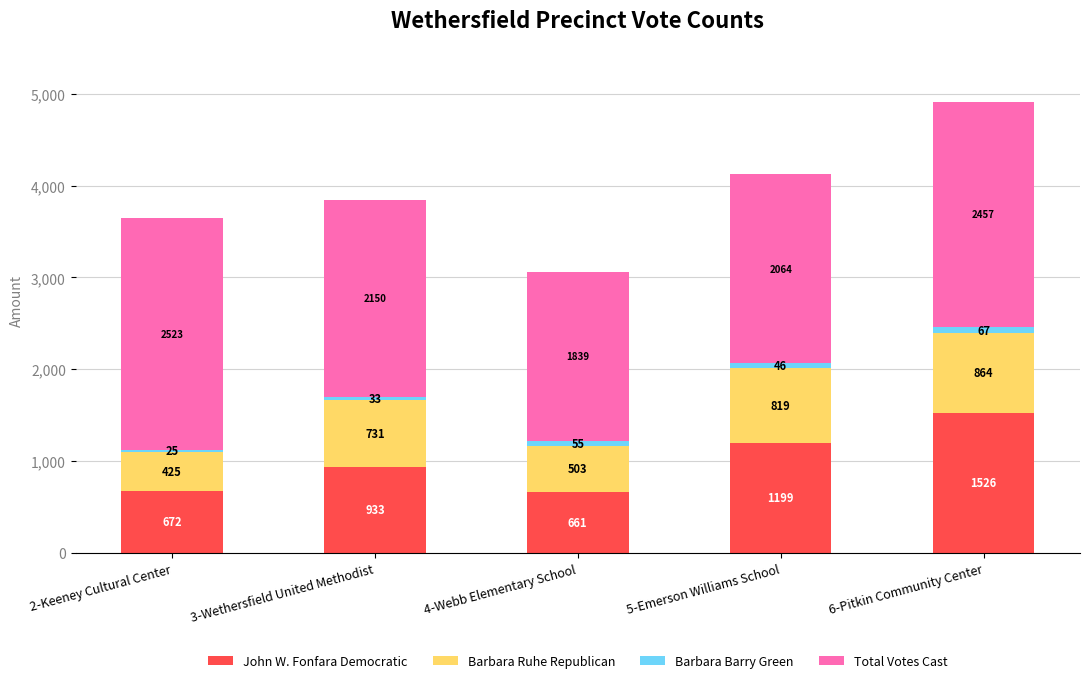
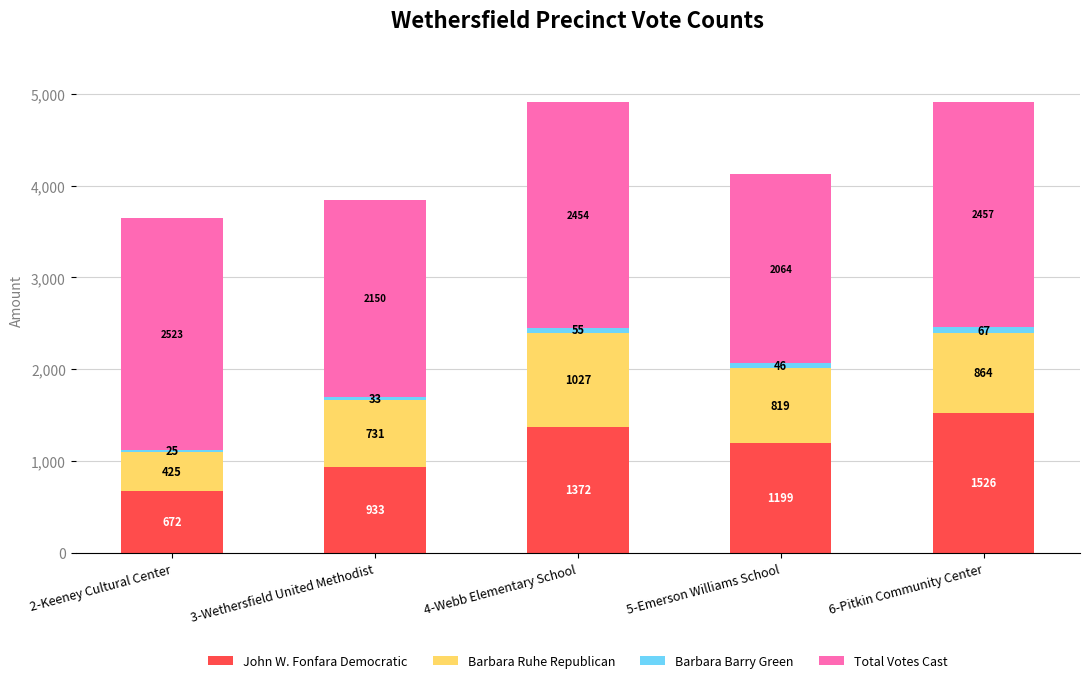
  {
    "John W. Fonfara Democratic": {
      "2-Keeney Cultural Center": 672,
      "3-Wethersfield United Methodist": 933,
-     "4-Webb Elementary School": 661,
+     "4-Webb Elementary School": 1372,
      "5-Emerson Williams School": 1199,
      "6-Pitkin Community Center": 1526
    },
    "Barbara Ruhe Republican": {
      "2-Keeney Cultural Center": 425,
      "3-Wethersfield United Methodist": 731,
-     "4-Webb Elementary School": 503,
+     "4-Webb Elementary School": 1027,
      "5-Emerson Williams School": 819,
      "6-Pitkin Community Center": 864
    },
    "Barbara Barry Green": {
      "2-Keeney Cultural Center": 25,
      "3-Wethersfield United Methodist": 33,
      "4-Webb Elementary School": 55,
      "5-Emerson Williams School": 46,
      "6-Pitkin Community Center": 67
    },
    "Total Votes Cast": {
      "2-Keeney Cultural Center": 2523,
      "3-Wethersfield United Methodist": 2150,
-     "4-Webb Elementary School": 1839,
+     "4-Webb Elementary School": 2454,
      "5-Emerson Williams School": 2064,
      "6-Pitkin Community Center": 2457
    }
  }
